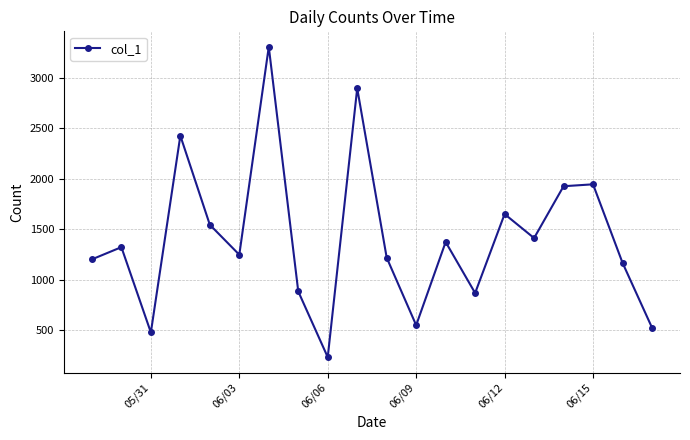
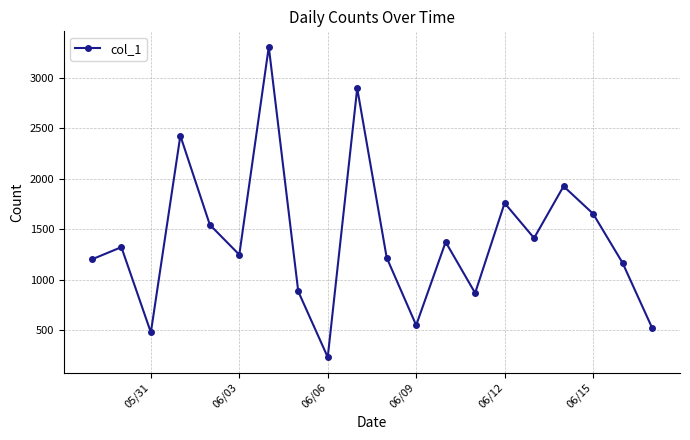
  {
    "05/31": 480,
    "06/03": 1250,
    "06/06": 230,
    "06/09": 550,
-   "06/12": 1650,
-   "06/15": 1940
+   "06/12": 1760,
+   "06/15": 1650
  }
